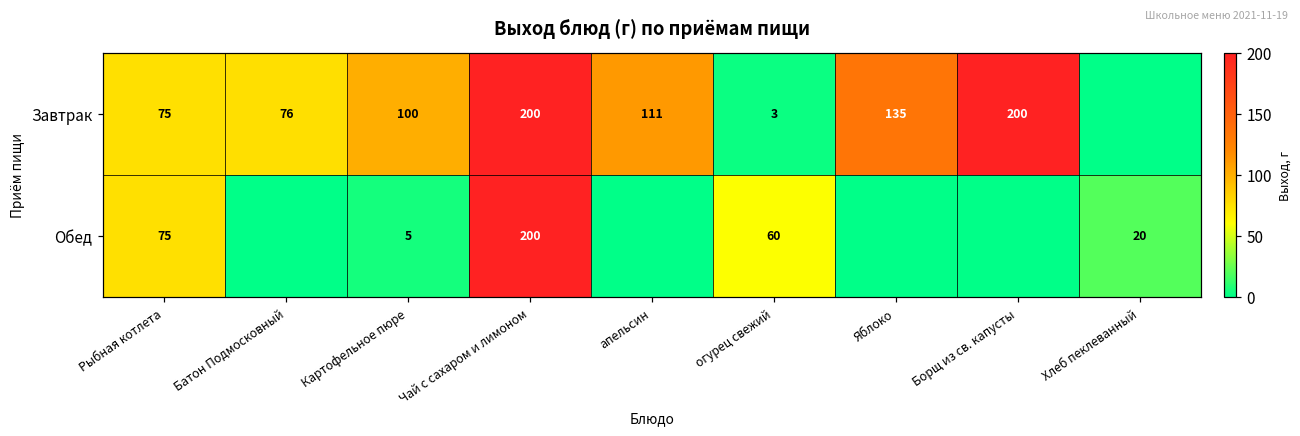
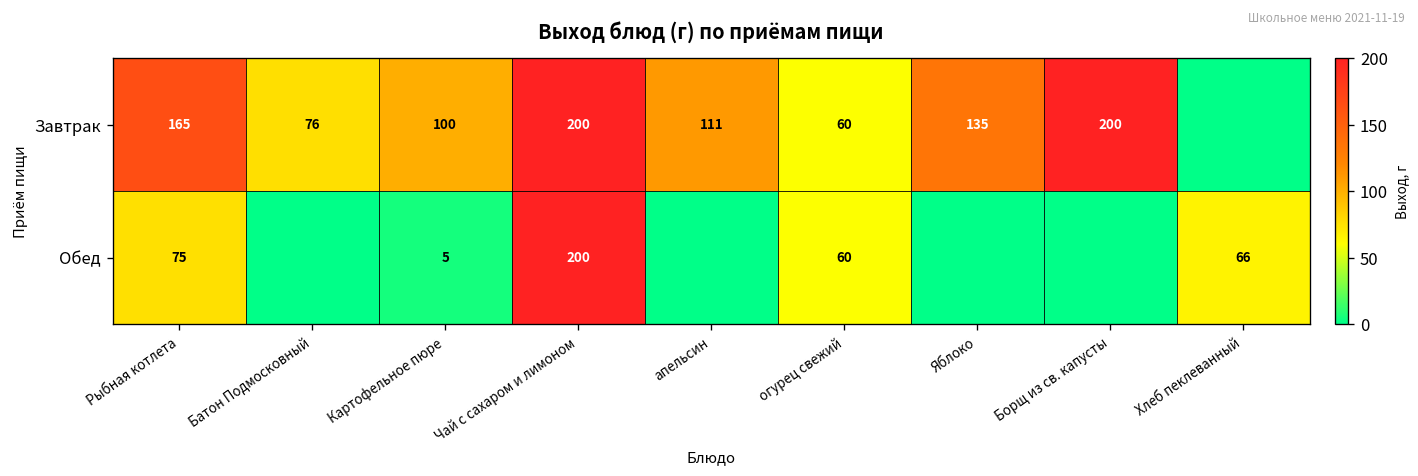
  {
    "Завтрак": {
-     "Рыбная котлета": 75,
+     "Рыбная котлета": 165,
      "Батон Подмосковный": 76,
      "Картофельное пюре": 100,
      "Чай с сахаром и лимоном": 200,
      "апельсин": 111,
-     "огурец свежий": 3,
+     "огурец свежий": 60,
      "Яблоко": 135,
      "Борщ из св. капусты": 200
    },
    "Обед": {
      "Рыбная котлета": 75,
      "Картофельное пюре": 5,
      "Чай с сахаром и лимоном": 200,
      "огурец свежий": 60,
-     "Хлеб пеклеванный": 20
+     "Хлеб пеклеванный": 66
    }
  }
